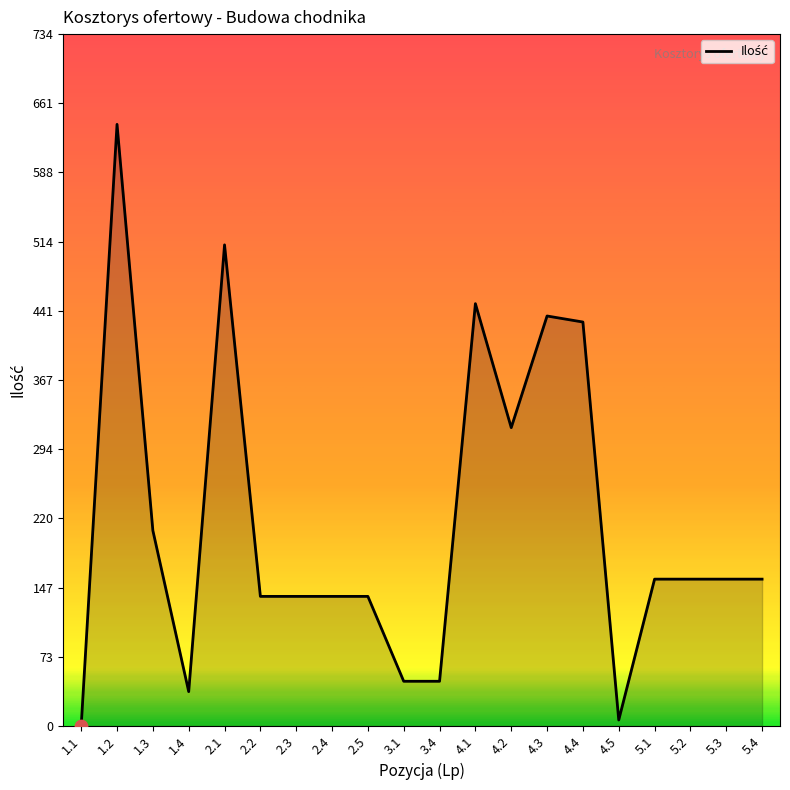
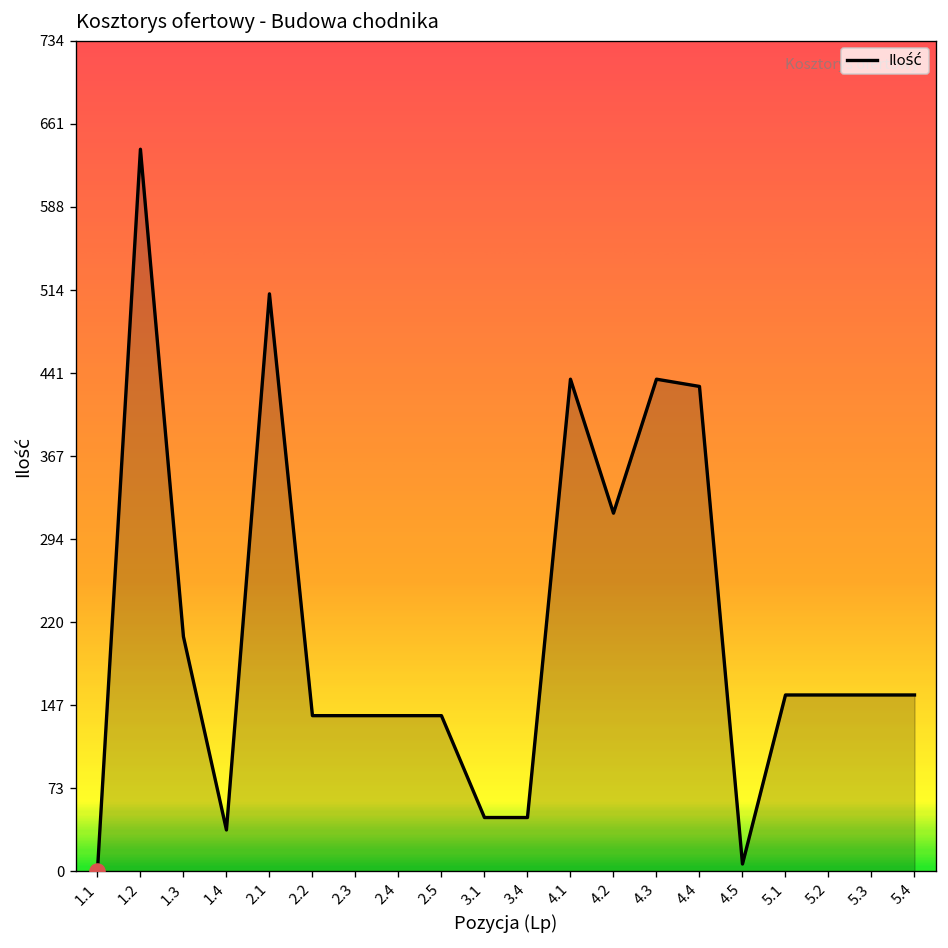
  {
    "Ilość": {
      "1.2": 640,
      "1.3": 210,
      "1.4": 40,
      "2.1": 510,
      "2.2": 140,
      "2.3": 140,
      "2.4": 140,
      "2.5": 140,
      "3.1": 50,
      "3.4": 50,
-     "4.1": 450,
+     "4.1": 440,
      "4.2": 320,
      "4.3": 440,
      "4.4": 430,
      "4.5": 10,
      "5.1": 160,
      "5.2": 160,
      "5.3": 160,
      "5.4": 160
    }
  }
